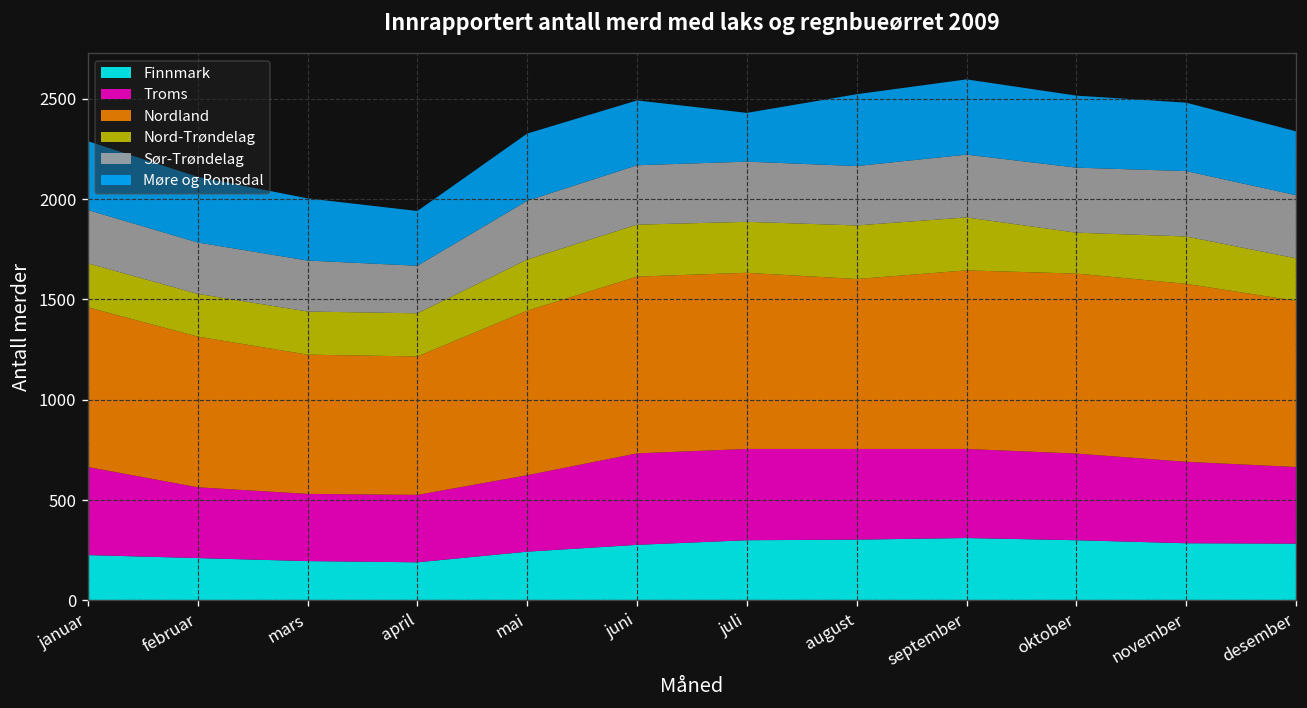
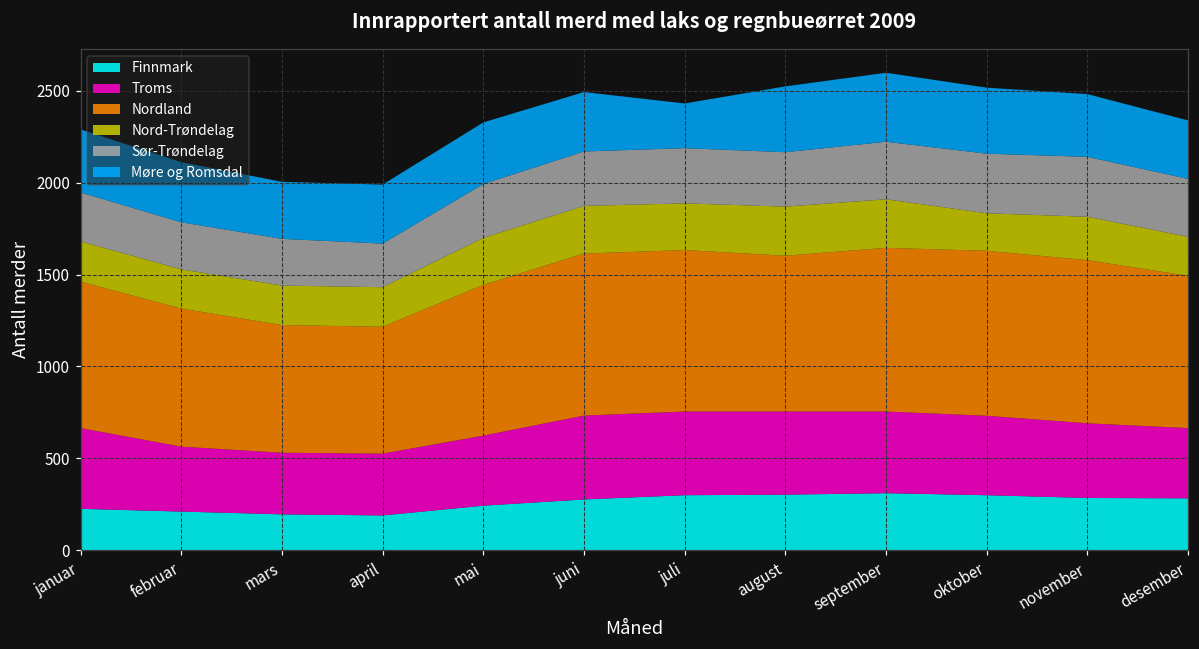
  {
    "Finnmark": {
      "januar": 230,
      "februar": 210,
      "mars": 200,
      "april": 190,
      "mai": 240,
      "juni": 280,
      "juli": 300,
      "august": 300,
      "september": 310,
      "oktober": 300,
      "november": 290,
      "desember": 280
    },
    "Troms": {
      "januar": 440,
      "februar": 350,
      "mars": 340,
      "april": 340,
      "mai": 380,
      "juni": 460,
      "juli": 460,
      "august": 450,
      "september": 440,
      "oktober": 430,
      "november": 410,
      "desember": 380
    },
    "Nordland": {
      "januar": 800,
      "februar": 750,
      "mars": 690,
      "april": 690,
      "mai": 820,
      "juni": 880,
      "juli": 880,
      "august": 850,
      "september": 890,
      "oktober": 900,
      "november": 890,
      "desember": 830
    },
    "Nord-Trøndelag": {
      "januar": 220,
      "februar": 210,
      "mars": 220,
      "april": 220,
      "mai": 260,
      "juni": 260,
      "juli": 250,
      "august": 270,
      "september": 260,
      "oktober": 200,
      "november": 240,
      "desember": 210
    },
    "Sør-Trøndelag": {
      "januar": 270,
      "februar": 260,
      "mars": 250,
      "april": 240,
      "mai": 290,
      "juni": 300,
      "juli": 300,
      "august": 300,
      "september": 310,
      "oktober": 320,
      "november": 330,
      "desember": 320
    },
    "Møre og Romsdal": {
      "januar": 340,
      "mars": 310,
-     "april": 270,
+     "april": 320,
      "mai": 340,
      "juni": 320,
      "juli": 240,
      "august": 360,
      "september": 380,
      "oktober": 360,
      "november": 340,
      "desember": 320
    }
  }
